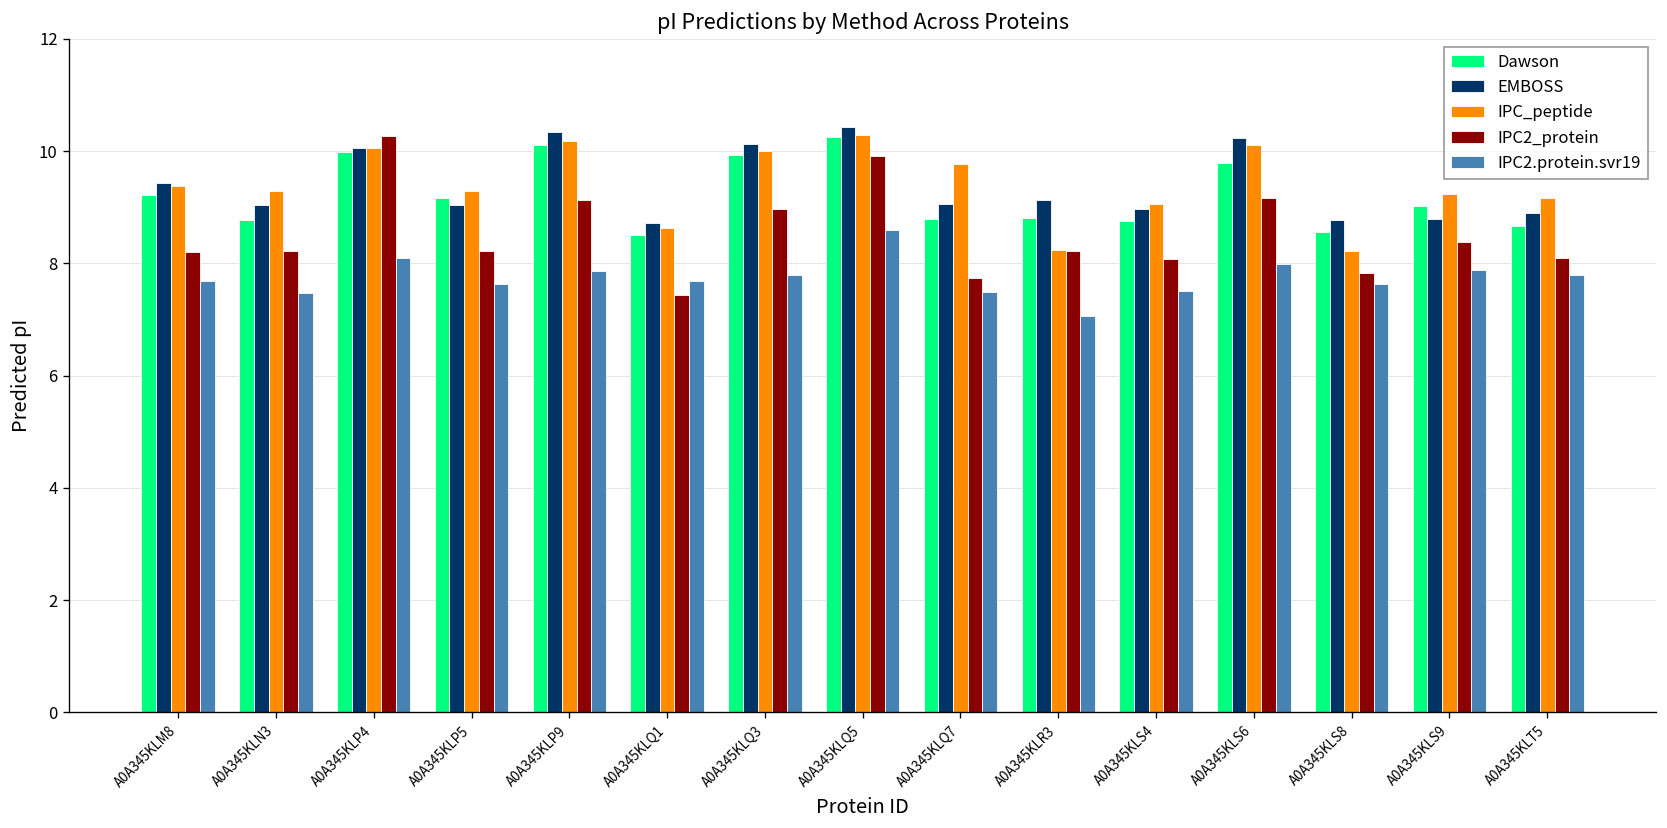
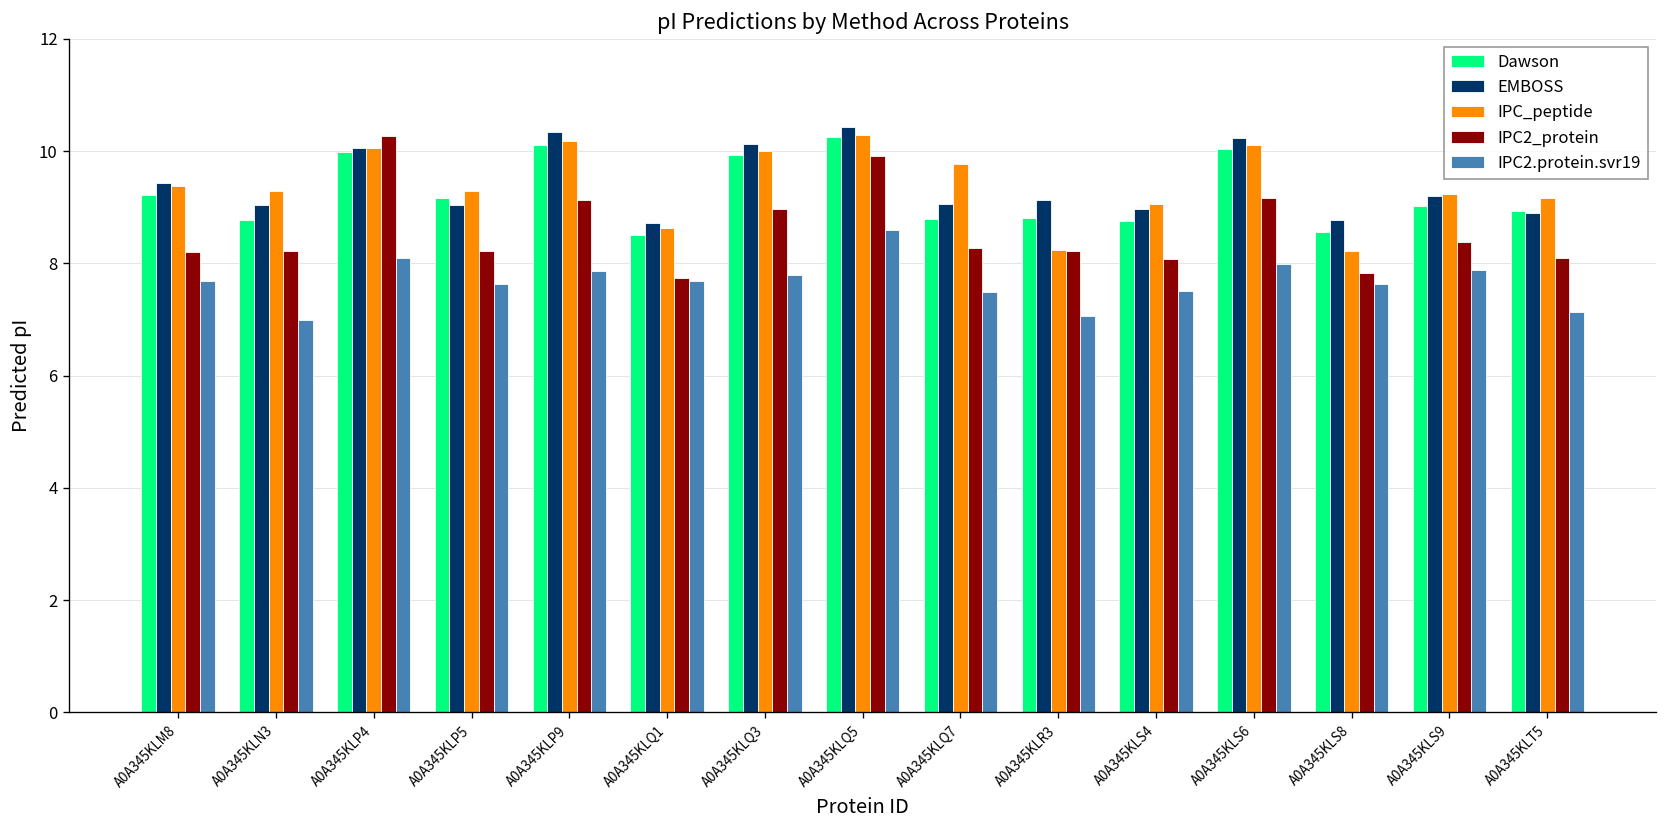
  {
    "Dawson": {
      "A0A345KLM8": 9.2,
      "A0A345KLN3": 8.8,
      "A0A345KLP4": 10.0,
      "A0A345KLP5": 9.2,
      "A0A345KLP9": 10.1,
      "A0A345KLQ1": 8.5,
      "A0A345KLQ3": 9.9,
      "A0A345KLQ5": 10.2,
      "A0A345KLQ7": 8.8,
      "A0A345KLR3": 8.8,
      "A0A345KLS4": 8.8,
-     "A0A345KLS6": 9.8,
+     "A0A345KLS6": 10.0,
      "A0A345KLS8": 8.6,
      "A0A345KLS9": 9.0,
-     "A0A345KLT5": 8.7
+     "A0A345KLT5": 8.9
    },
    "EMBOSS": {
      "A0A345KLM8": 9.4,
      "A0A345KLN3": 9.0,
      "A0A345KLP4": 10.1,
      "A0A345KLP5": 9.0,
      "A0A345KLP9": 10.3,
      "A0A345KLQ1": 8.7,
      "A0A345KLQ3": 10.1,
      "A0A345KLQ5": 10.4,
      "A0A345KLQ7": 9.0,
      "A0A345KLR3": 9.1,
      "A0A345KLS4": 9.0,
      "A0A345KLS6": 10.2,
      "A0A345KLS8": 8.8,
-     "A0A345KLS9": 8.8,
+     "A0A345KLS9": 9.2,
      "A0A345KLT5": 8.9
    },
    "IPC_peptide": {
      "A0A345KLM8": 9.4,
      "A0A345KLN3": 9.3,
      "A0A345KLP4": 10.1,
      "A0A345KLP5": 9.3,
      "A0A345KLP9": 10.2,
      "A0A345KLQ1": 8.6,
      "A0A345KLQ3": 10.0,
      "A0A345KLQ5": 10.3,
      "A0A345KLQ7": 9.8,
      "A0A345KLR3": 8.2,
      "A0A345KLS4": 9.0,
      "A0A345KLS6": 10.1,
      "A0A345KLS8": 8.2,
      "A0A345KLS9": 9.2,
      "A0A345KLT5": 9.2
    },
    "IPC2_protein": {
      "A0A345KLM8": 8.2,
      "A0A345KLN3": 8.2,
      "A0A345KLP4": 10.3,
      "A0A345KLP5": 8.2,
      "A0A345KLP9": 9.1,
-     "A0A345KLQ1": 7.4,
+     "A0A345KLQ1": 7.7,
      "A0A345KLQ3": 9.0,
      "A0A345KLQ5": 9.9,
-     "A0A345KLQ7": 7.7,
+     "A0A345KLQ7": 8.3,
      "A0A345KLR3": 8.2,
      "A0A345KLS4": 8.1,
      "A0A345KLS6": 9.2,
      "A0A345KLS8": 7.8,
      "A0A345KLS9": 8.4,
      "A0A345KLT5": 8.1
    },
    "IPC2.protein.svr19": {
      "A0A345KLM8": 7.7,
-     "A0A345KLN3": 7.5,
+     "A0A345KLN3": 7.0,
      "A0A345KLP4": 8.1,
      "A0A345KLP5": 7.6,
      "A0A345KLP9": 7.9,
      "A0A345KLQ1": 7.7,
      "A0A345KLQ3": 7.8,
      "A0A345KLQ5": 8.6,
      "A0A345KLQ7": 7.5,
      "A0A345KLR3": 7.1,
      "A0A345KLS4": 7.5,
      "A0A345KLS6": 8.0,
      "A0A345KLS8": 7.6,
      "A0A345KLS9": 7.9,
-     "A0A345KLT5": 7.8
+     "A0A345KLT5": 7.1
    }
  }
